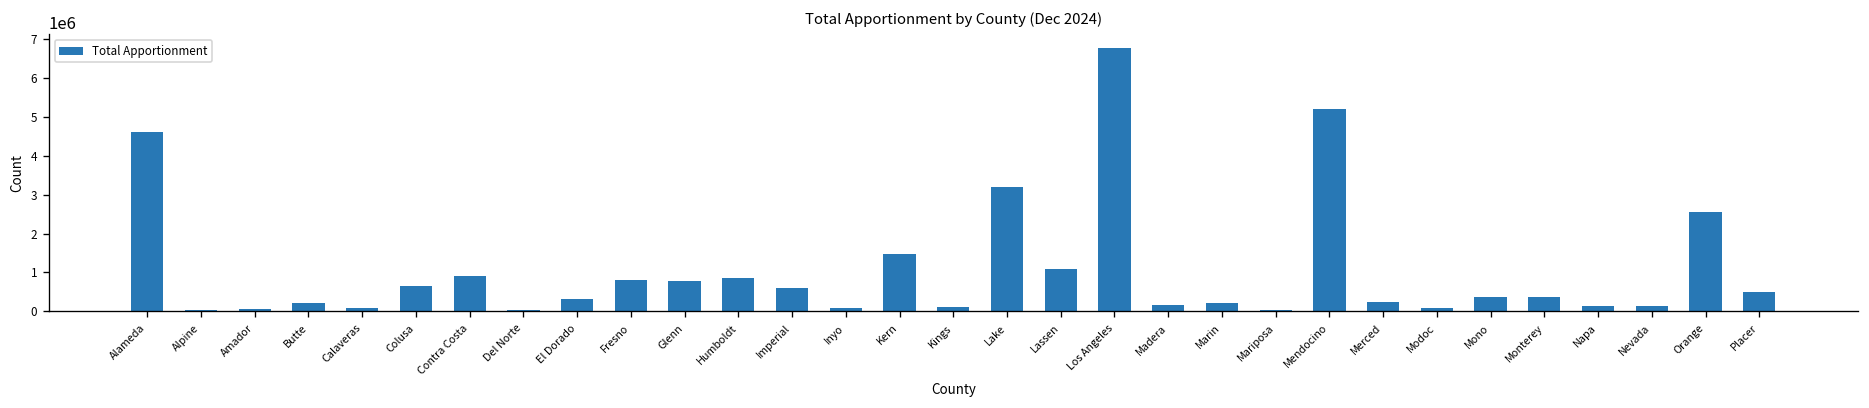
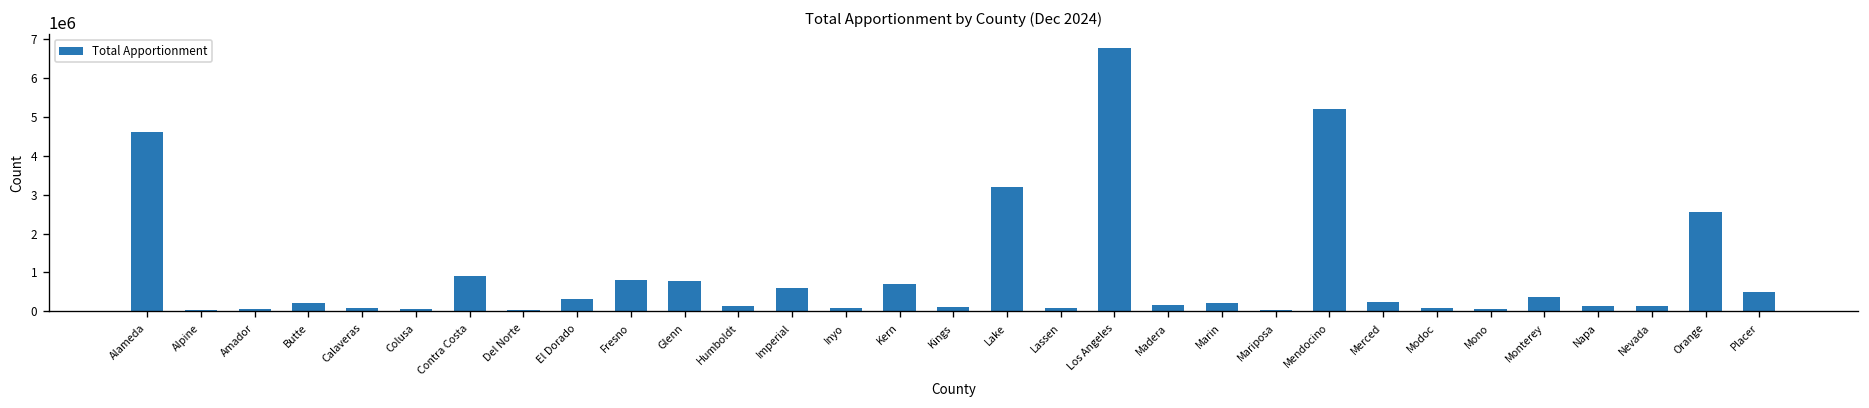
  {
    "Alameda": 4600000,
    "Butte": 200000,
    "Calaveras": 100000,
-   "Colusa": 700000,
+   "Colusa": 100000,
    "Contra Costa": 900000,
    "El Dorado": 300000,
    "Fresno": 800000,
    "Glenn": 800000,
-   "Humboldt": 900000,
+   "Humboldt": 100000,
    "Imperial": 600000,
    "Inyo": 100000,
-   "Kern": 1500000,
+   "Kern": 700000,
    "Kings": 100000,
    "Lake": 3200000,
-   "Lassen": 1100000,
+   "Lassen": 100000,
    "Los Angeles": 6800000,
    "Madera": 200000,
    "Marin": 200000,
    "Mendocino": 5200000,
    "Merced": 200000,
-   "Mono": 400000,
+   "Mono": 100000,
    "Monterey": 400000,
    "Napa": 100000,
    "Nevada": 100000,
    "Orange": 2600000,
    "Placer": 500000
  }
